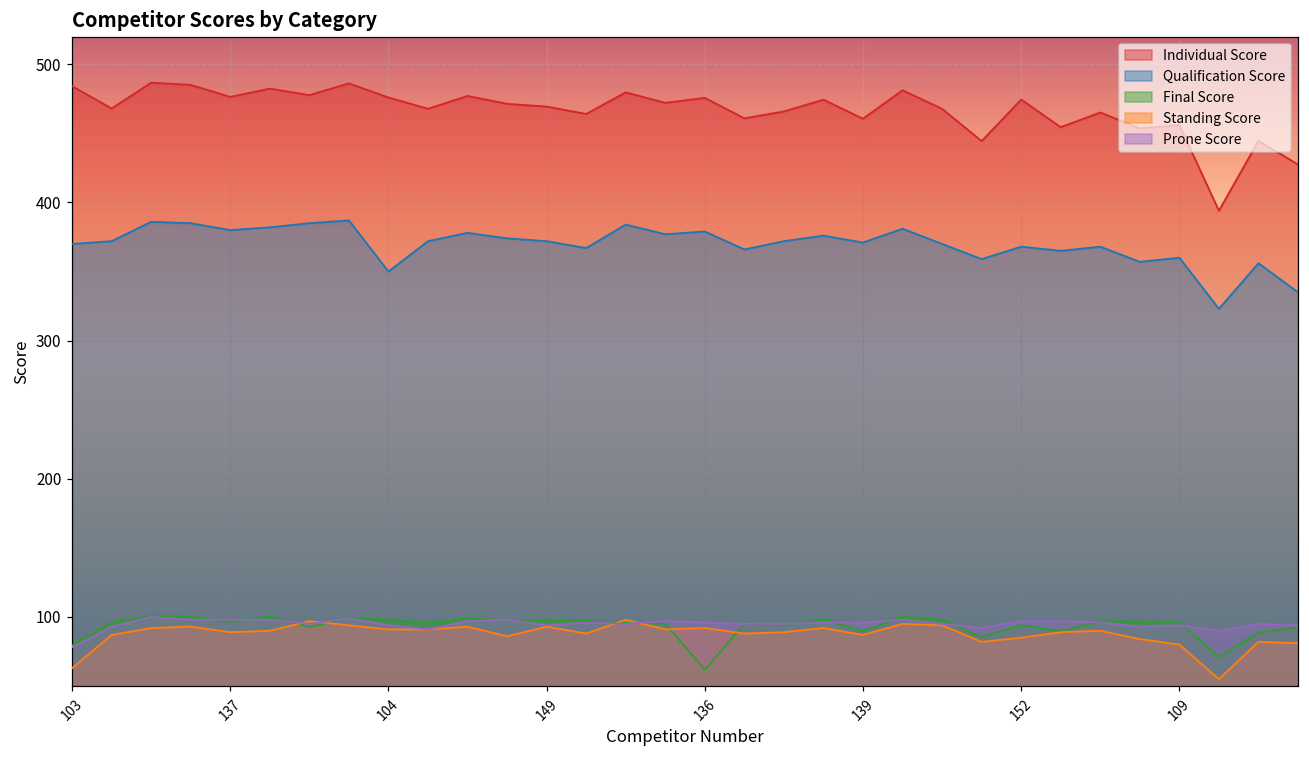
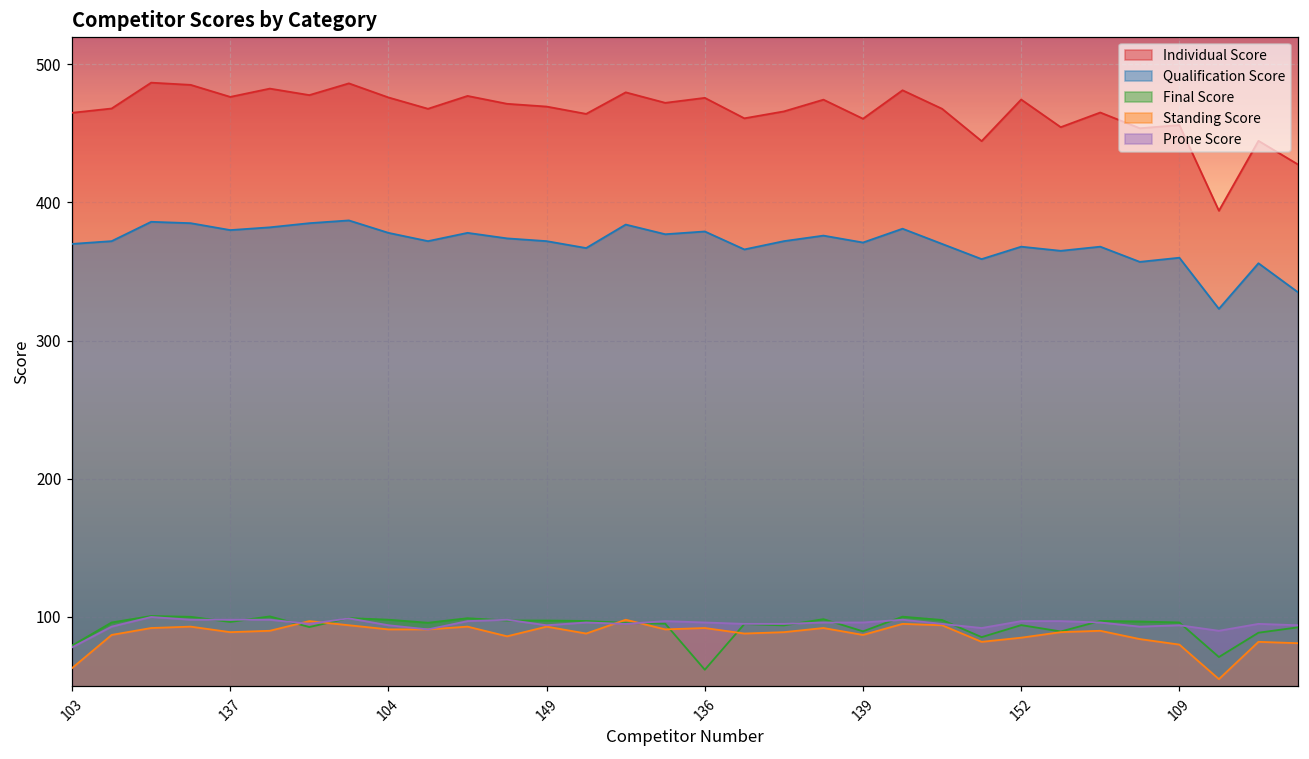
  {
    "Individual Score": {
-     "103": 484,
+     "103": 465,
      "137": 476,
      "104": 476,
      "149": 469,
      "136": 476,
      "139": 461,
      "152": 475
    },
    "Qualification Score": {
      "103": 370,
      "137": 380,
-     "104": 350,
+     "104": 378,
      "149": 372,
      "136": 379,
      "139": 371,
      "152": 368,
      "109": 360
    },
    "Final Score": {
      "104": 98,
      "149": 97,
      "136": 62,
      "139": 90,
      "152": 94
    },
    "Standing Score": {
      "103": 63,
      "137": 89,
      "104": 91,
      "136": 92,
      "139": 87,
      "152": 85,
      "109": 80
    },
    "Prone Score": {
      "104": 94,
      "136": 96,
      "139": 96,
      "152": 97
    }
  }
